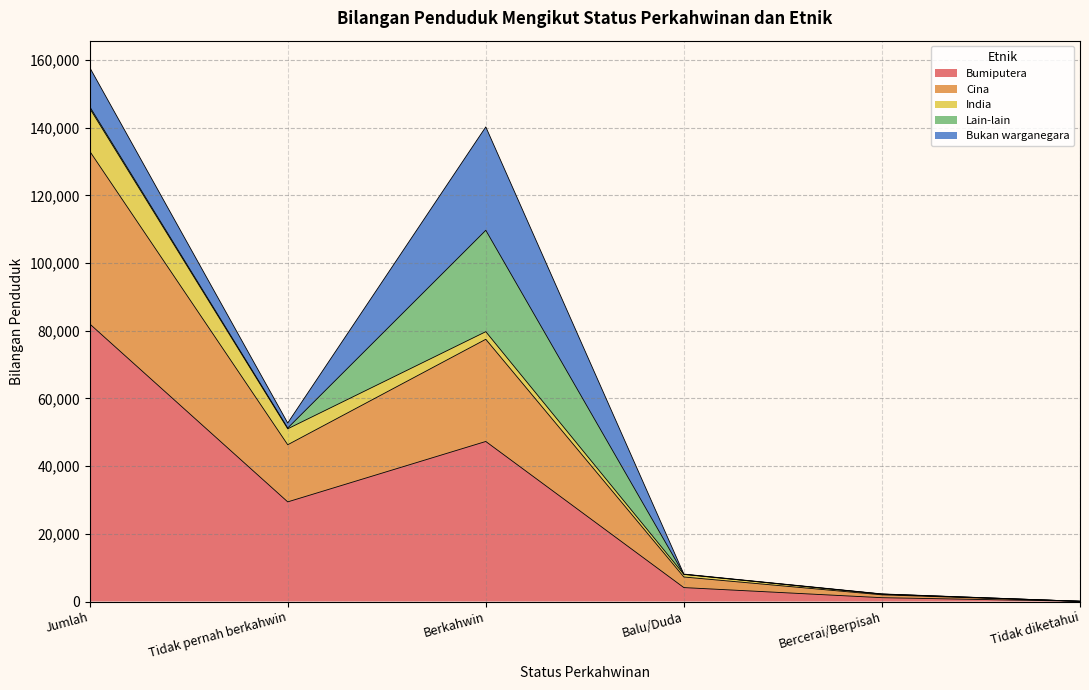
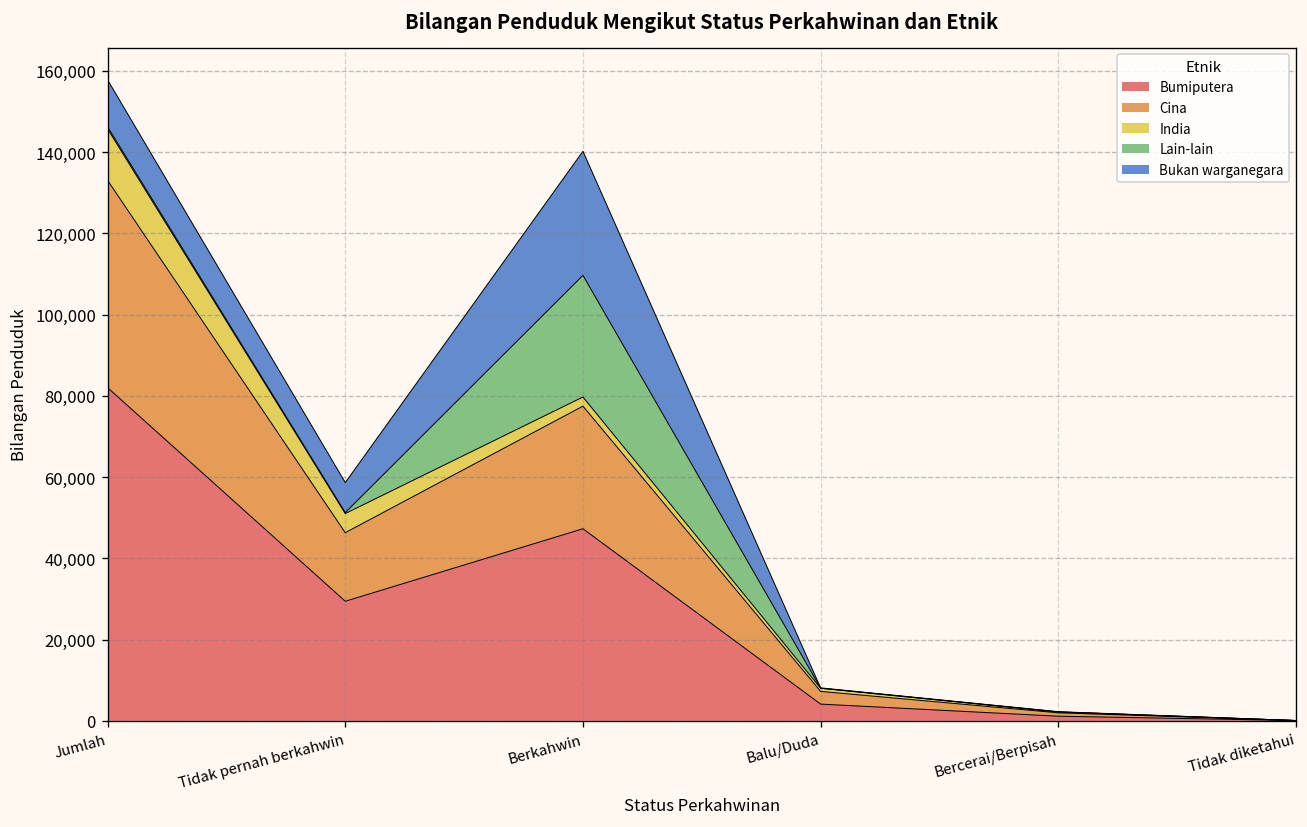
  {
    "India": {
      "Berkahwin": "2,000"
    },
    "Lain-lain": {
      "Berkahwin": "30,000"
    },
    "Bukan warganegara": {
      "Jumlah": "12,000",
-     "Tidak pernah berkahwin": "1,000",
+     "Tidak pernah berkahwin": "7,000",
      "Berkahwin": "31,000"
    }
  }
